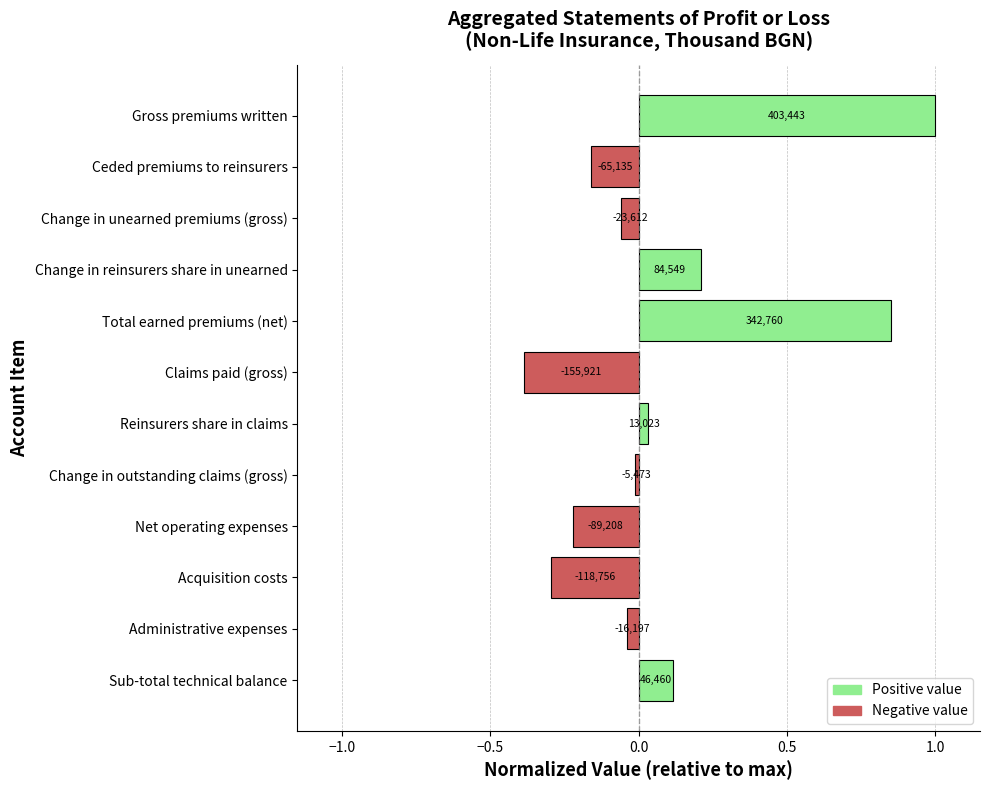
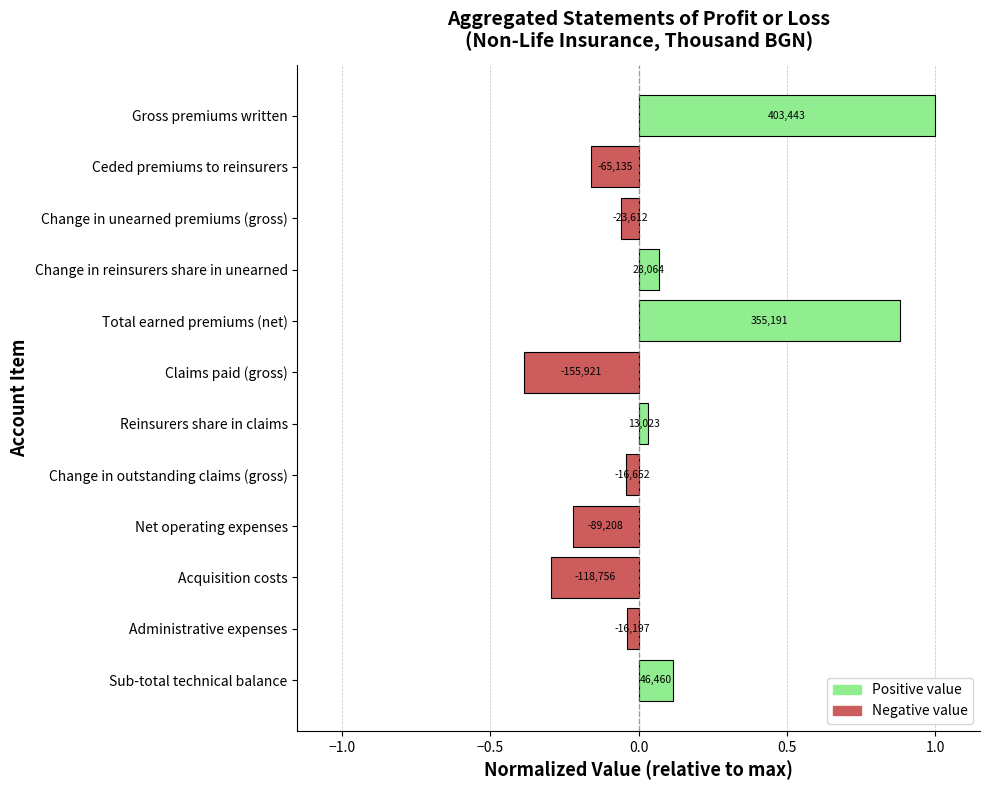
  {
-   "Change in reinsurers share in unearned": "84,549",
-   "Total earned premiums (net)": "342,760",
-   "Change in outstanding claims (gross)": "-5,473"
+   "Change in reinsurers share in unearned": "28,064",
+   "Total earned premiums (net)": "355,191",
+   "Change in outstanding claims (gross)": "-16,652"
  }
